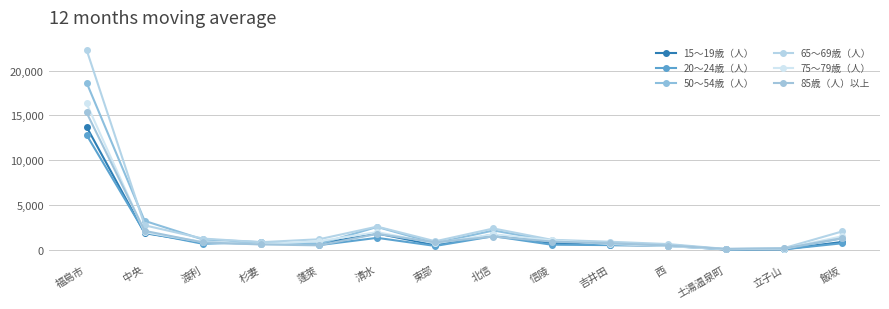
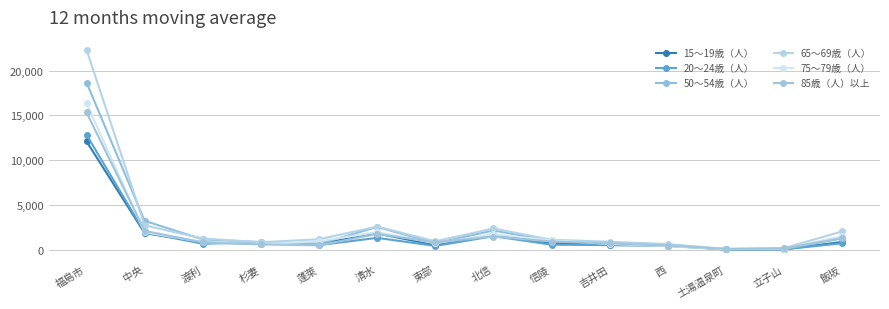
  {
    "15～19歳（人）": {
-     "福島市": "14,000"
+     "福島市": "12,000"
    }
  }
